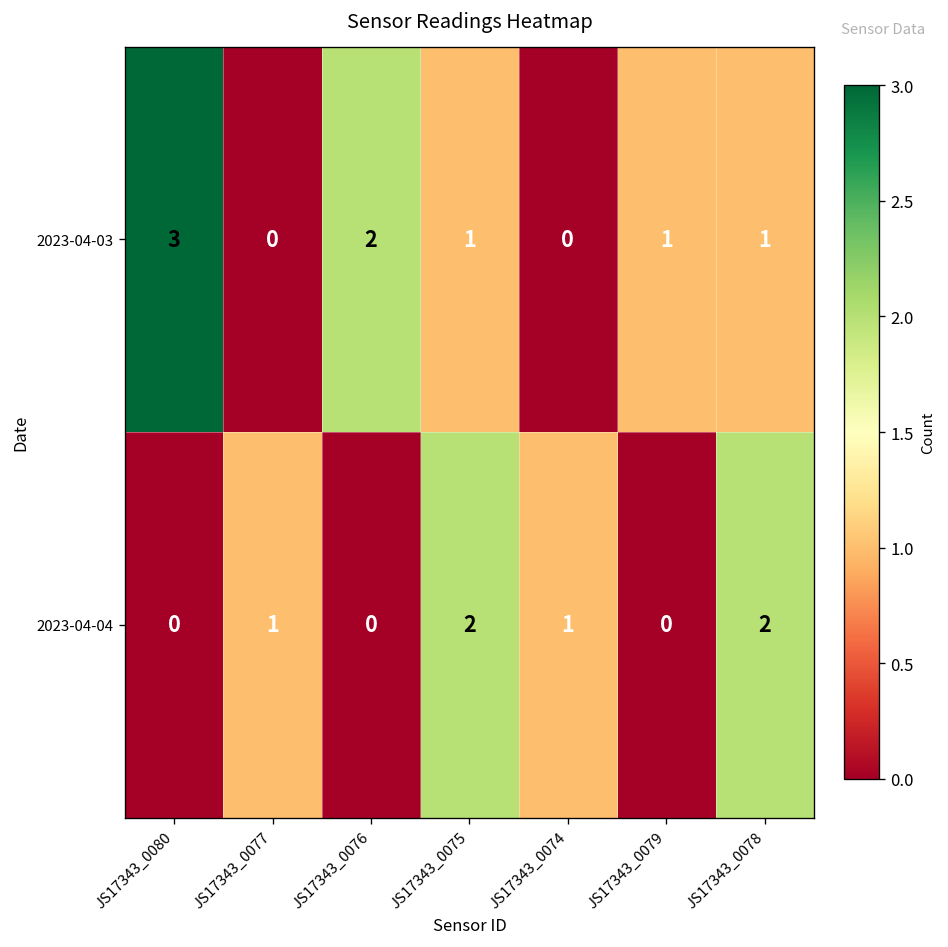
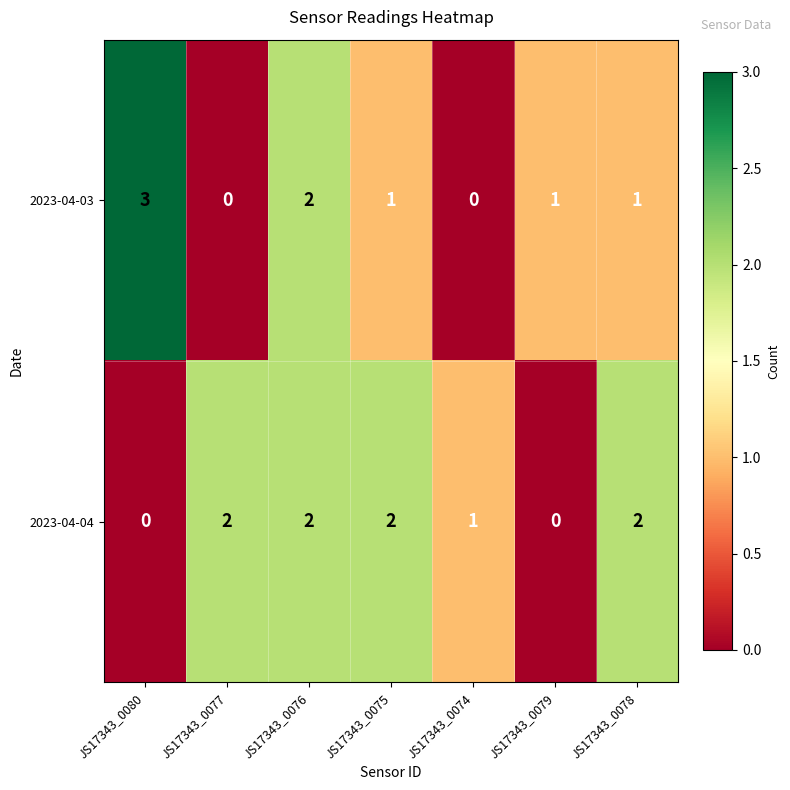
  {
    "2023-04-03": {
      "JS17343_0080": 3,
      "JS17343_0077": 0,
      "JS17343_0076": 2,
      "JS17343_0075": 1,
      "JS17343_0074": 0,
      "JS17343_0079": 1,
      "JS17343_0078": 1
    },
    "2023-04-04": {
      "JS17343_0080": 0,
-     "JS17343_0077": 1,
-     "JS17343_0076": 0,
+     "JS17343_0077": 2,
+     "JS17343_0076": 2,
      "JS17343_0075": 2,
      "JS17343_0074": 1,
      "JS17343_0079": 0,
      "JS17343_0078": 2
    }
  }
